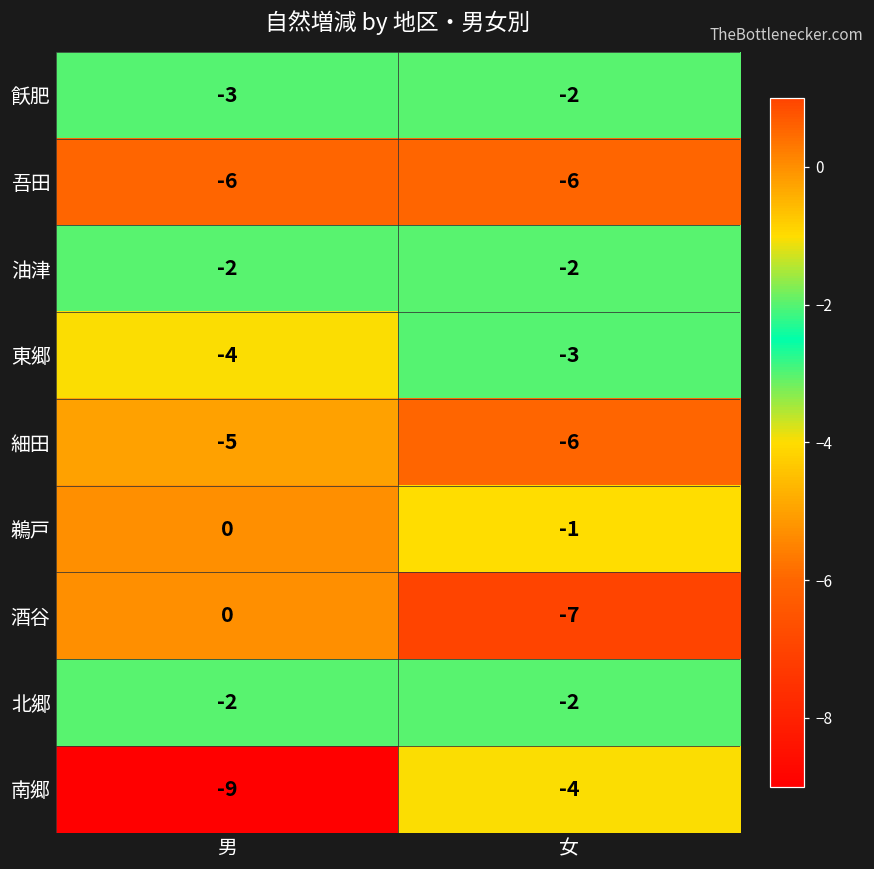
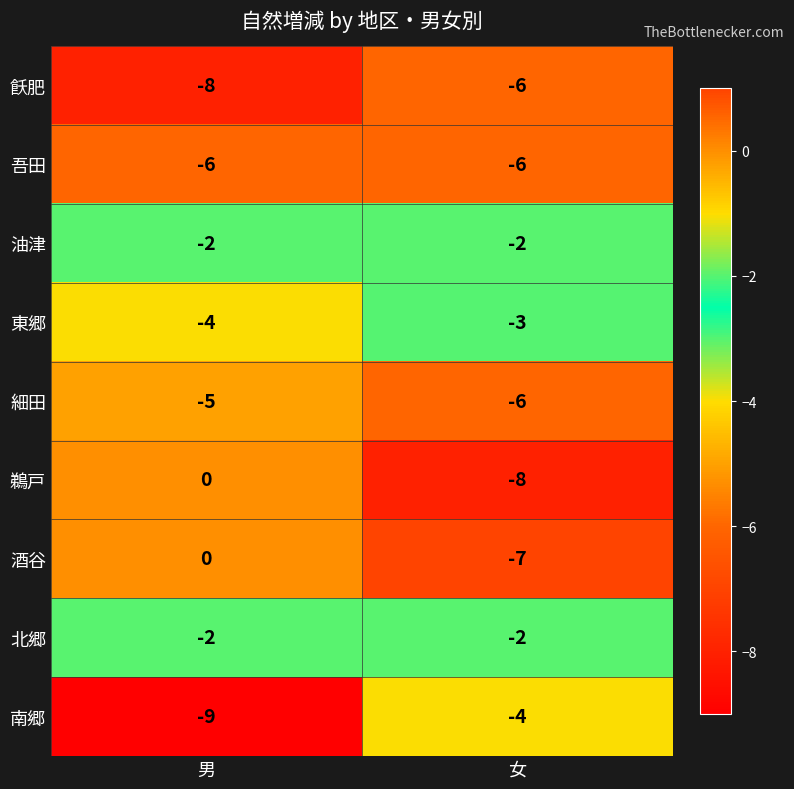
  {
    "飫肥": {
-     "男": -3,
-     "女": -2
+     "男": -8,
+     "女": -6
    },
    "吾田": {
      "男": -6,
      "女": -6
    },
    "油津": {
      "男": -2,
      "女": -2
    },
    "東郷": {
      "男": -4,
      "女": -3
    },
    "細田": {
      "男": -5,
      "女": -6
    },
    "鵜戸": {
      "男": 0,
-     "女": -1
+     "女": -8
    },
    "酒谷": {
      "男": 0,
      "女": -7
    },
    "北郷": {
      "男": -2,
      "女": -2
    },
    "南郷": {
      "男": -9,
      "女": -4
    }
  }
